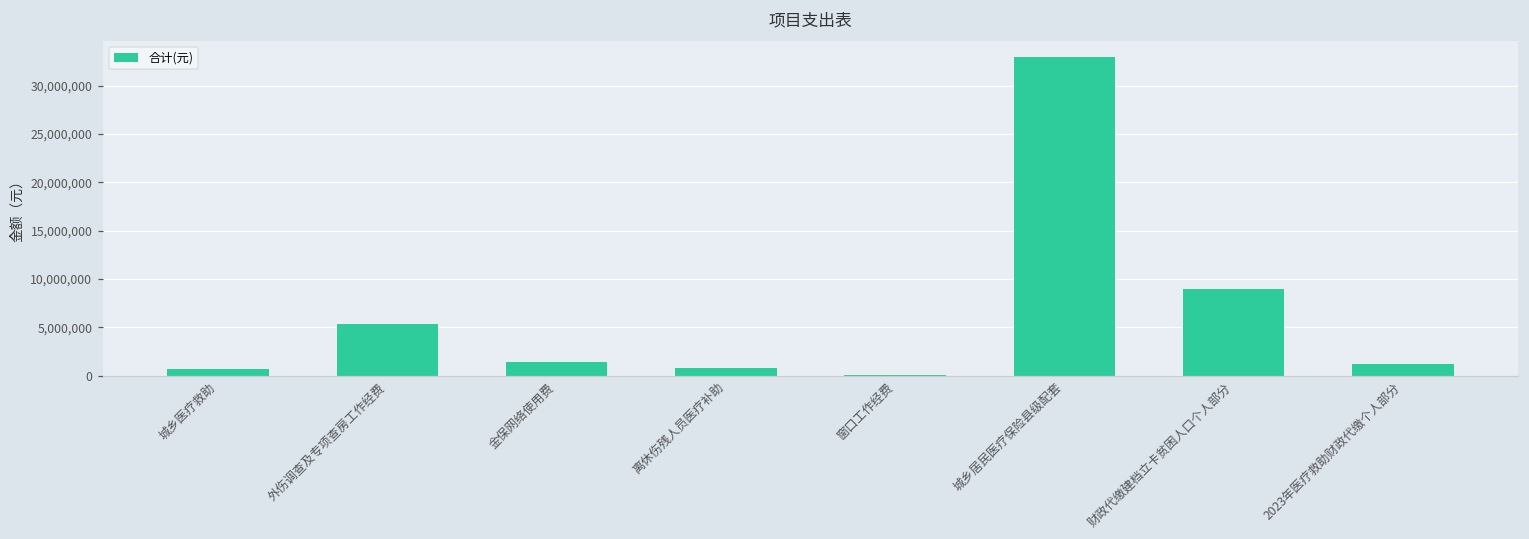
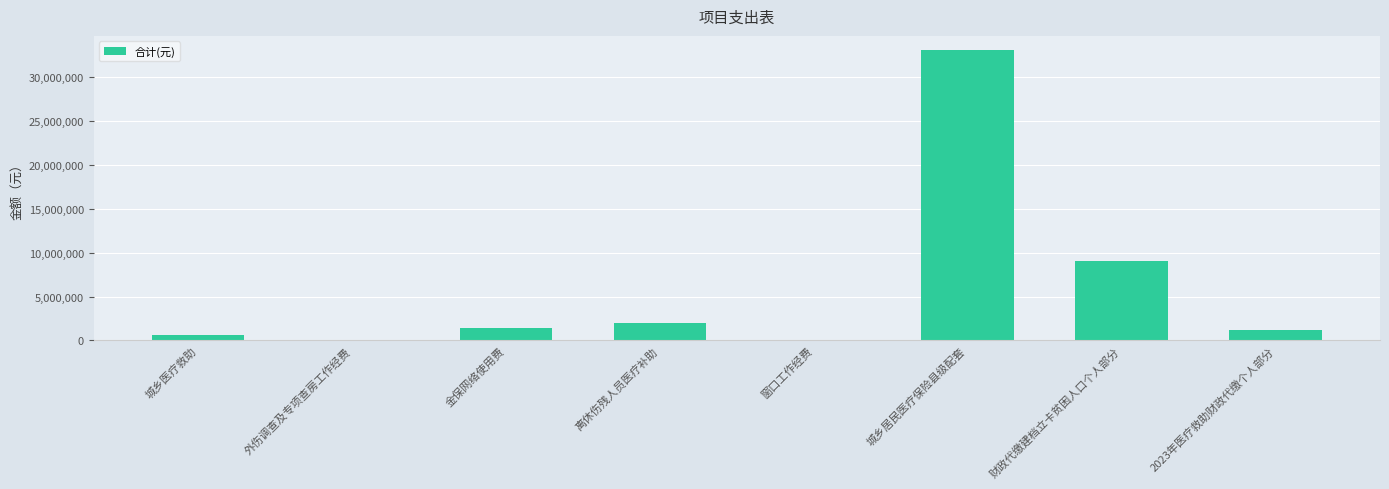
  {
    "城乡医疗救助": "1,000,000",
-   "外伤调查及专项查房工作经费": "5,000,000",
+   "外伤调查及专项查房工作经费": "0",
    "金保网络使用费": "1,000,000",
-   "离休伤残人员医疗补助": "1,000,000",
+   "离休伤残人员医疗补助": "2,000,000",
    "城乡居民医疗保险县级配套": "33,000,000",
    "财政代缴建档立卡贫困人口个人部分": "9,000,000",
    "2023年医疗救助财政代缴个人部分": "1,000,000"
  }
